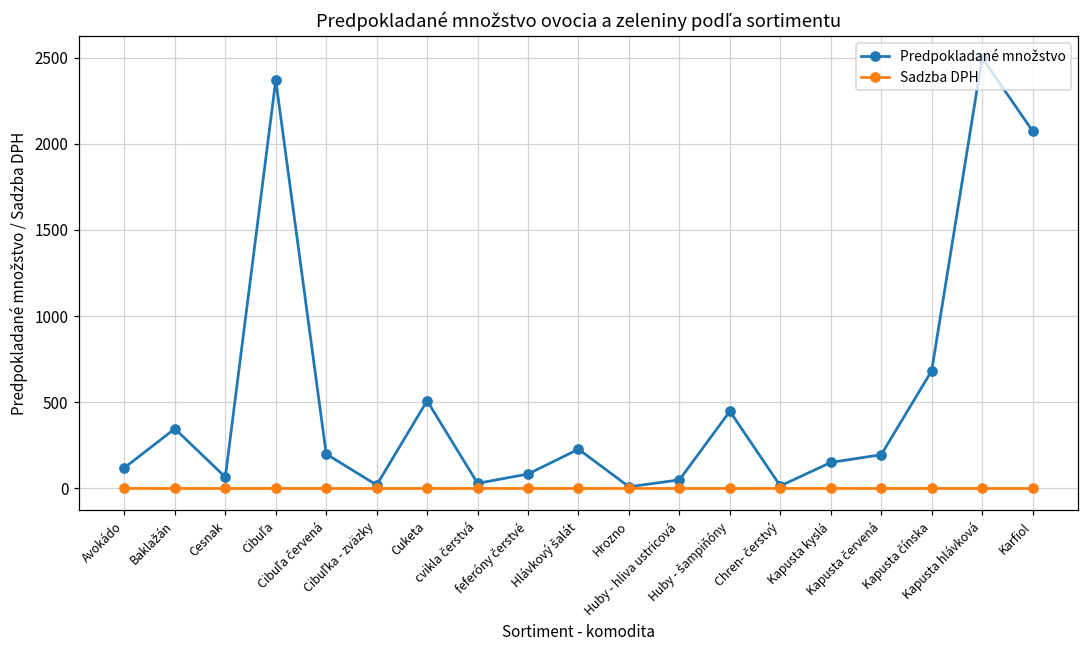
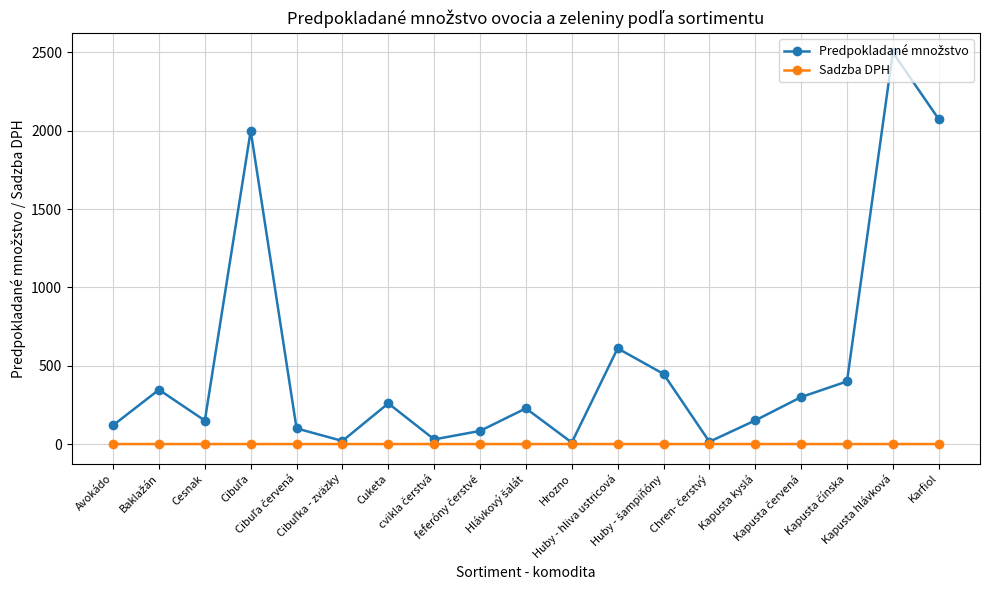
  {
    "Predpokladané množstvo": {
      "Avokádo": 120,
      "Baklažán": 350,
-     "Cesnak": 70,
-     "Cibuľa": 2370,
-     "Cibuľa červená": 200,
+     "Cesnak": 150,
+     "Cibuľa": 2000,
+     "Cibuľa červená": 100,
      "Cibuľka - zväzky": 20,
-     "Cuketa": 510,
+     "Cuketa": 260,
      "cvikla čerstvá": 30,
      "feferóny čerstvé": 80,
      "Hlávkový šalát": 230,
-     "Huby - hliva ustricová": 50,
+     "Huby - hliva ustricová": 610,
      "Huby - šampiňóny": 450,
      "Kapusta kyslá": 150,
-     "Kapusta červená": 200,
-     "Kapusta čínska": 680,
+     "Kapusta červená": 300,
+     "Kapusta čínska": 400,
      "Karfiol": 2070
    },
    "Sadzba DPH": {
      "Avokádo": 0,
      "Baklažán": 0,
      "Cesnak": 0,
      "Cibuľa": 0,
      "Cibuľa červená": 0,
      "Cibuľka - zväzky": 0,
      "Cuketa": 0,
      "cvikla čerstvá": 0,
      "feferóny čerstvé": 0,
      "Hlávkový šalát": 0,
      "Huby - hliva ustricová": 0,
      "Huby - šampiňóny": 0,
      "Kapusta kyslá": 0,
      "Kapusta červená": 0,
      "Kapusta čínska": 0,
      "Kapusta hlávková": 0,
      "Karfiol": 0
    }
  }
